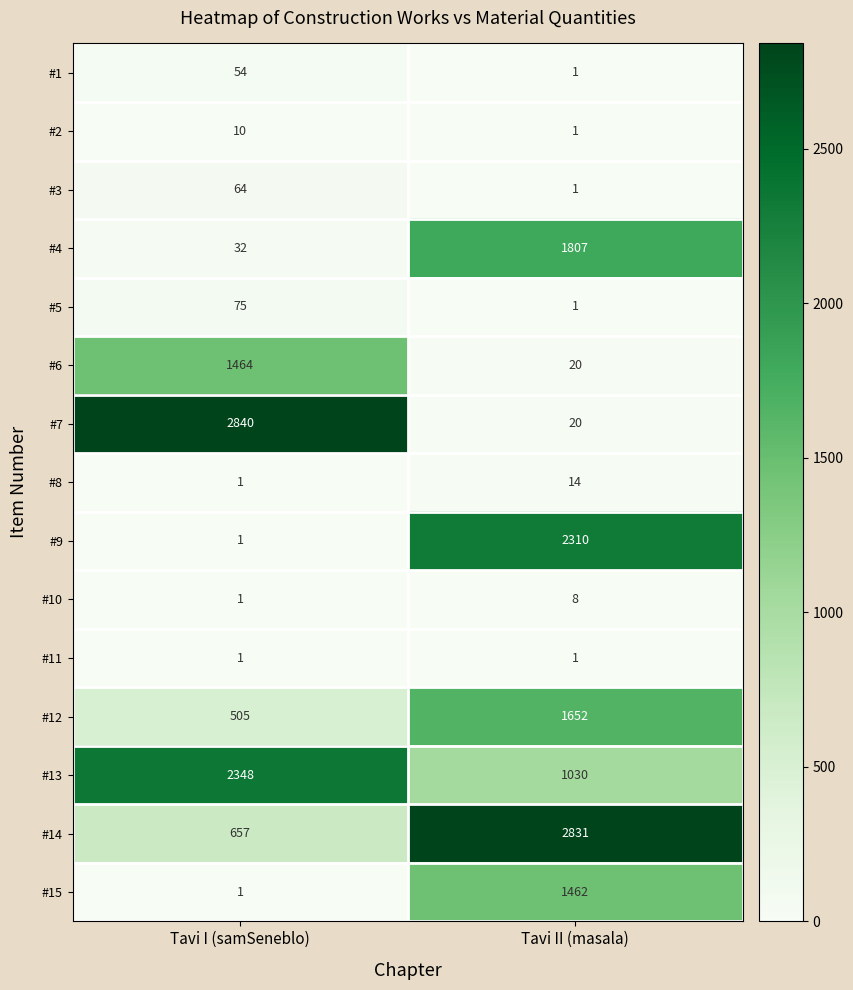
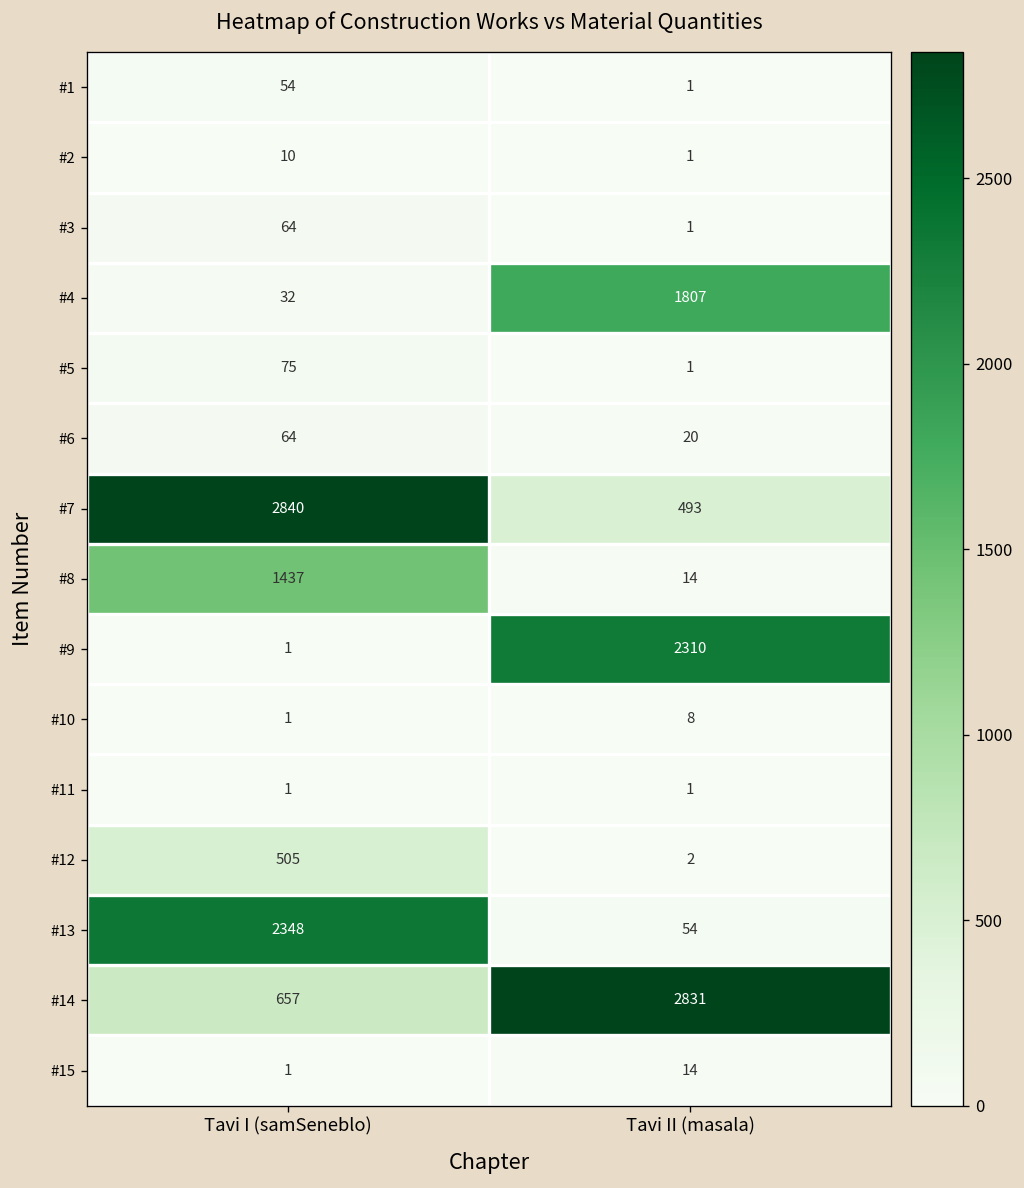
  {
    "#1": {
      "Tavi I (samSeneblo)": 54,
      "Tavi II (masala)": 1
    },
    "#2": {
      "Tavi I (samSeneblo)": 10,
      "Tavi II (masala)": 1
    },
    "#3": {
      "Tavi I (samSeneblo)": 64,
      "Tavi II (masala)": 1
    },
    "#4": {
      "Tavi I (samSeneblo)": 32,
      "Tavi II (masala)": 1807
    },
    "#5": {
      "Tavi I (samSeneblo)": 75,
      "Tavi II (masala)": 1
    },
    "#6": {
-     "Tavi I (samSeneblo)": 1464,
+     "Tavi I (samSeneblo)": 64,
      "Tavi II (masala)": 20
    },
    "#7": {
      "Tavi I (samSeneblo)": 2840,
-     "Tavi II (masala)": 20
+     "Tavi II (masala)": 493
    },
    "#8": {
-     "Tavi I (samSeneblo)": 1,
+     "Tavi I (samSeneblo)": 1437,
      "Tavi II (masala)": 14
    },
    "#9": {
      "Tavi I (samSeneblo)": 1,
      "Tavi II (masala)": 2310
    },
    "#10": {
      "Tavi I (samSeneblo)": 1,
      "Tavi II (masala)": 8
    },
    "#11": {
      "Tavi I (samSeneblo)": 1,
      "Tavi II (masala)": 1
    },
    "#12": {
      "Tavi I (samSeneblo)": 505,
-     "Tavi II (masala)": 1652
+     "Tavi II (masala)": 2
    },
    "#13": {
      "Tavi I (samSeneblo)": 2348,
-     "Tavi II (masala)": 1030
+     "Tavi II (masala)": 54
    },
    "#14": {
      "Tavi I (samSeneblo)": 657,
      "Tavi II (masala)": 2831
    },
    "#15": {
      "Tavi I (samSeneblo)": 1,
-     "Tavi II (masala)": 1462
+     "Tavi II (masala)": 14
    }
  }
